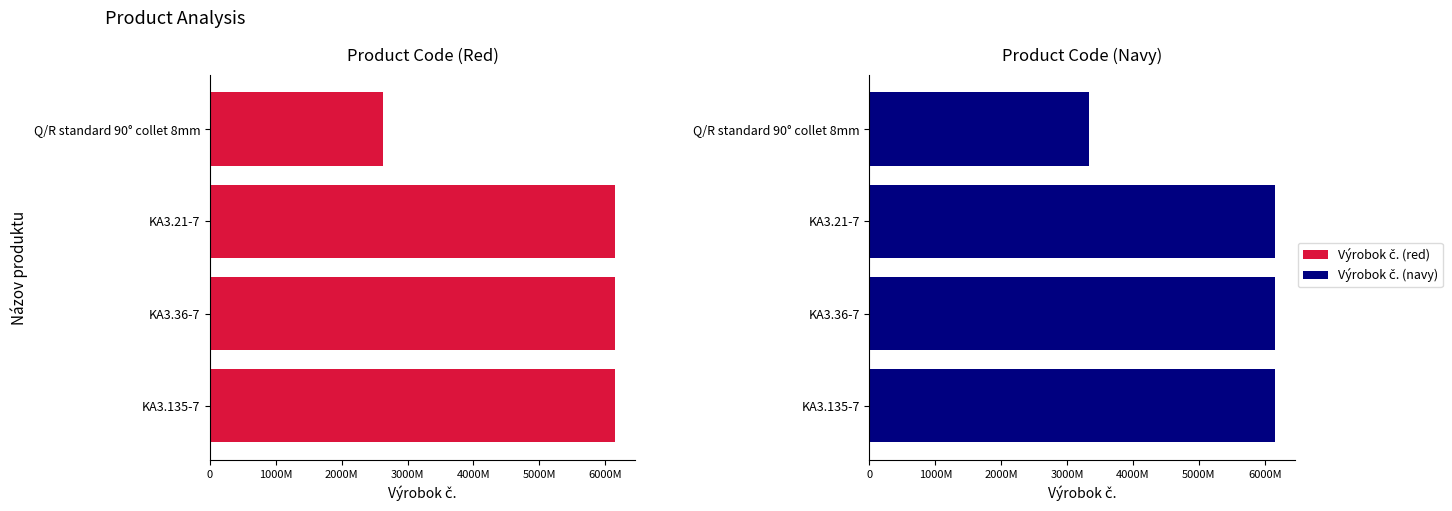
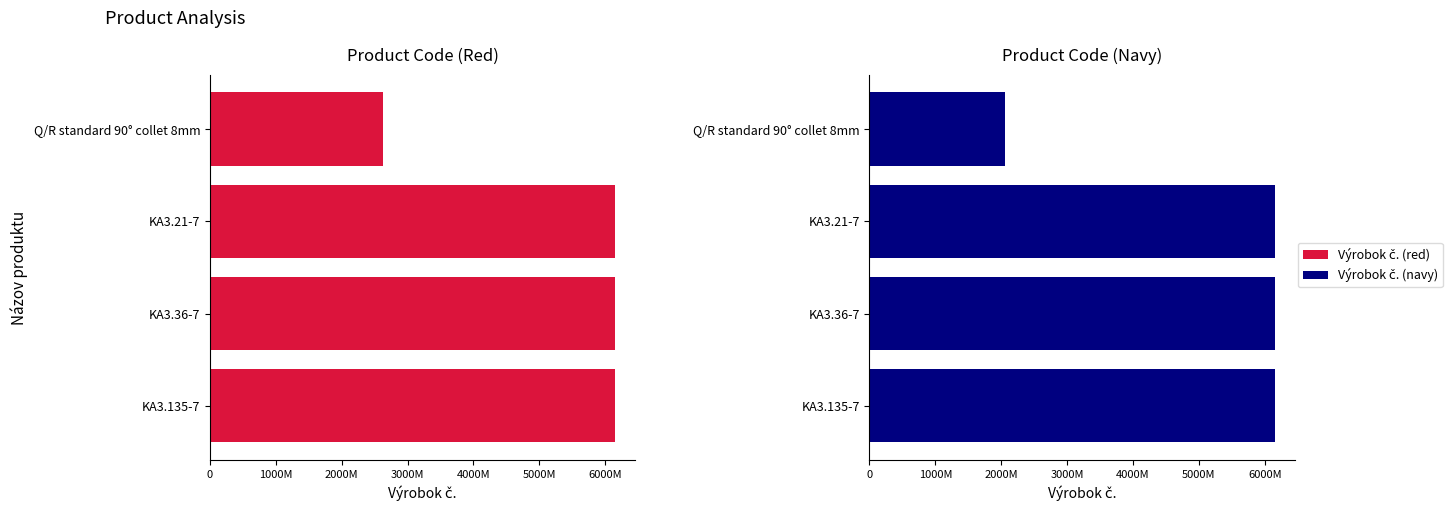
  {
    "Product Code (Red)": {
      "Q/R standard 90° collet 8mm": 2600000000,
      "KA3.21-7": 6200000000,
      "KA3.36-7": 6200000000,
      "KA3.135-7": 6200000000
    },
    "Product Code (Navy)": {
-     "Q/R standard 90° collet 8mm": 3300000000,
+     "Q/R standard 90° collet 8mm": 2100000000,
      "KA3.21-7": 6200000000,
      "KA3.36-7": 6200000000,
      "KA3.135-7": 6200000000
    }
  }
